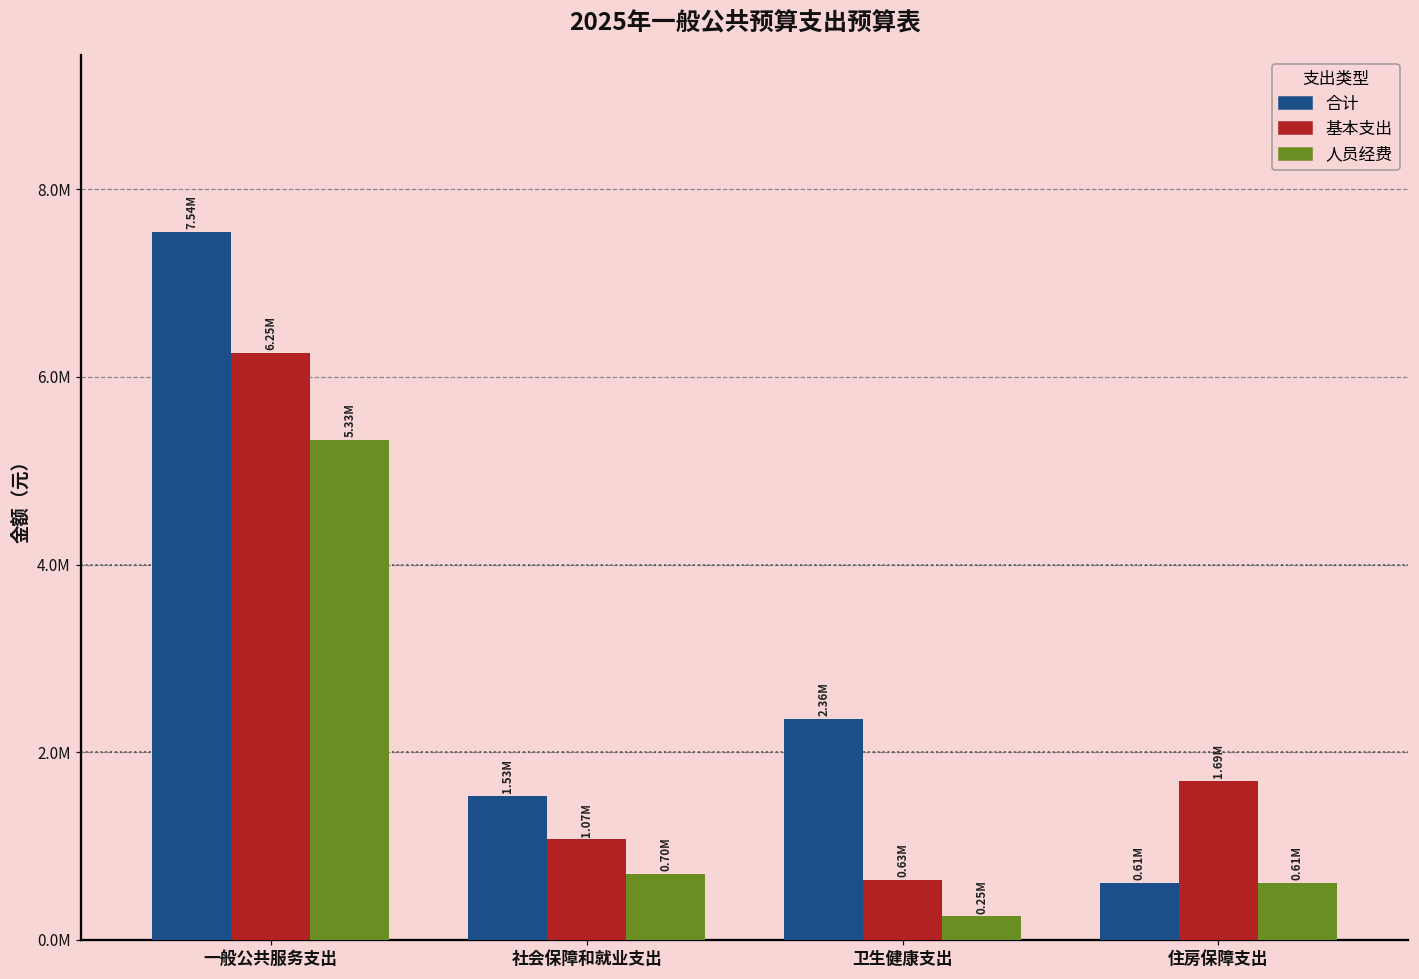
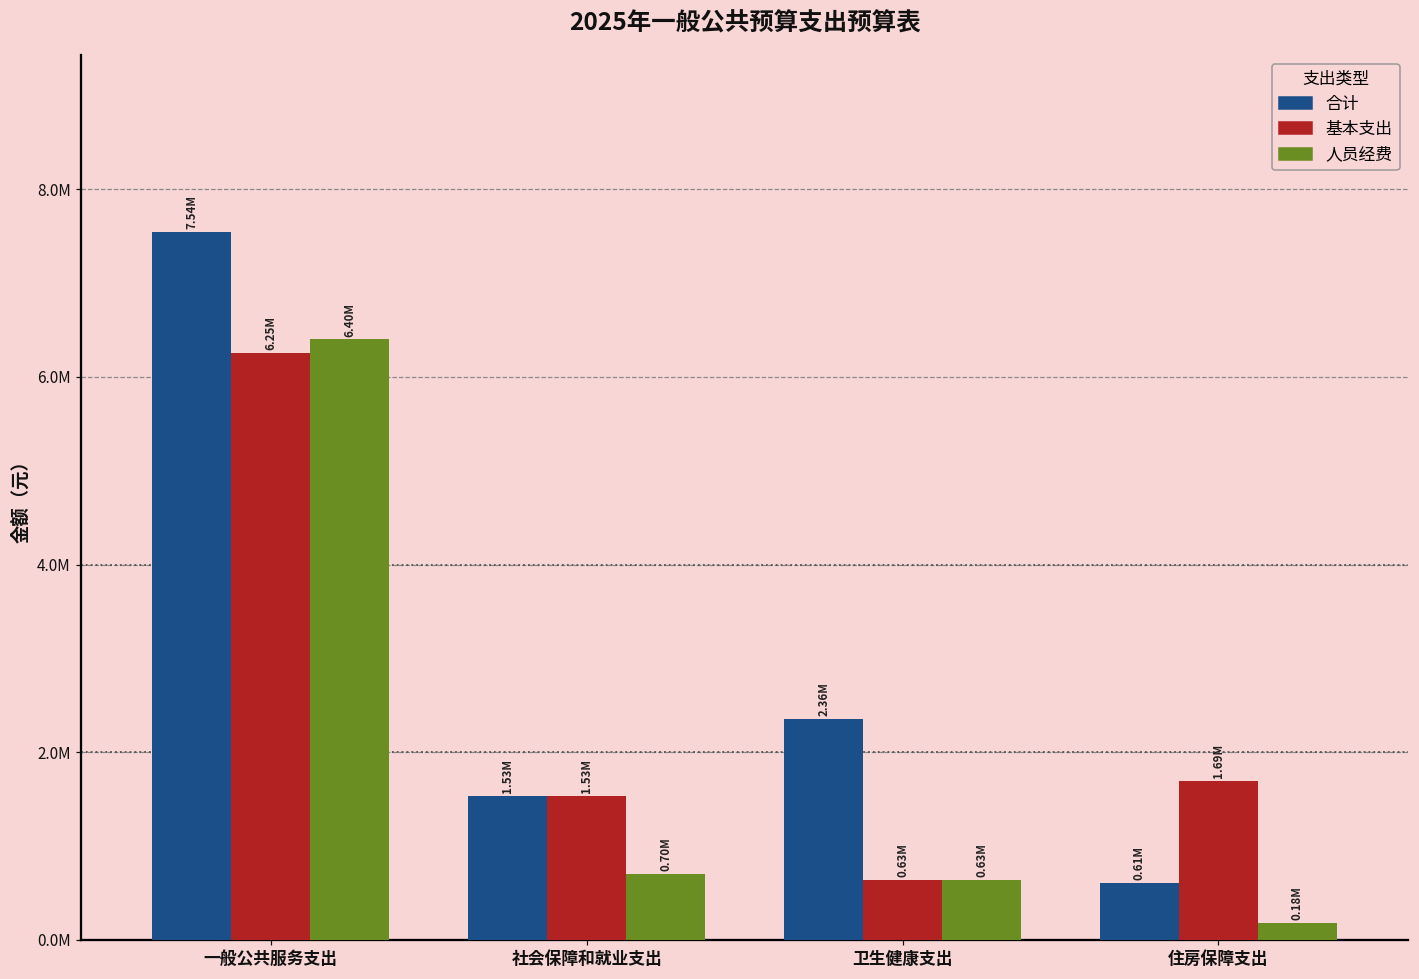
  {
    "合计": {
      "一般公共服务支出": "7.54M",
      "社会保障和就业支出": "1.53M",
      "卫生健康支出": "2.36M",
      "住房保障支出": "0.61M"
    },
    "基本支出": {
      "一般公共服务支出": "6.25M",
-     "社会保障和就业支出": "1.07M",
+     "社会保障和就业支出": "1.53M",
      "卫生健康支出": "0.63M",
      "住房保障支出": "1.69M"
    },
    "人员经费": {
-     "一般公共服务支出": "5.33M",
+     "一般公共服务支出": "6.40M",
      "社会保障和就业支出": "0.70M",
-     "卫生健康支出": "0.25M",
-     "住房保障支出": "0.61M"
+     "卫生健康支出": "0.63M",
+     "住房保障支出": "0.18M"
    }
  }
